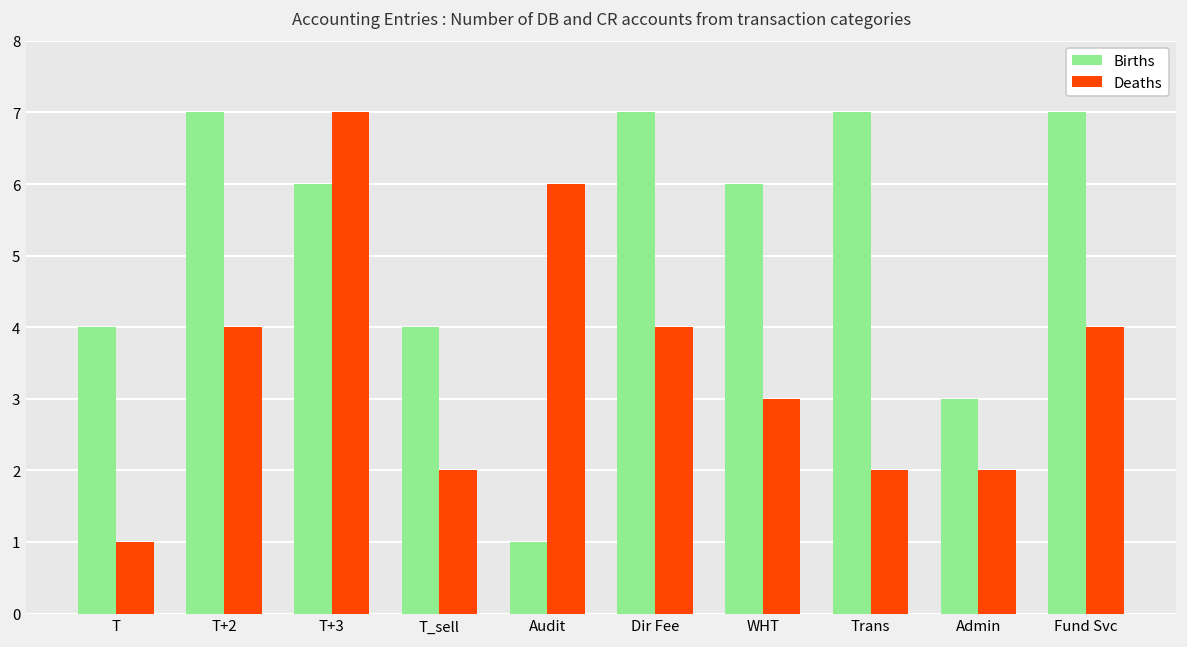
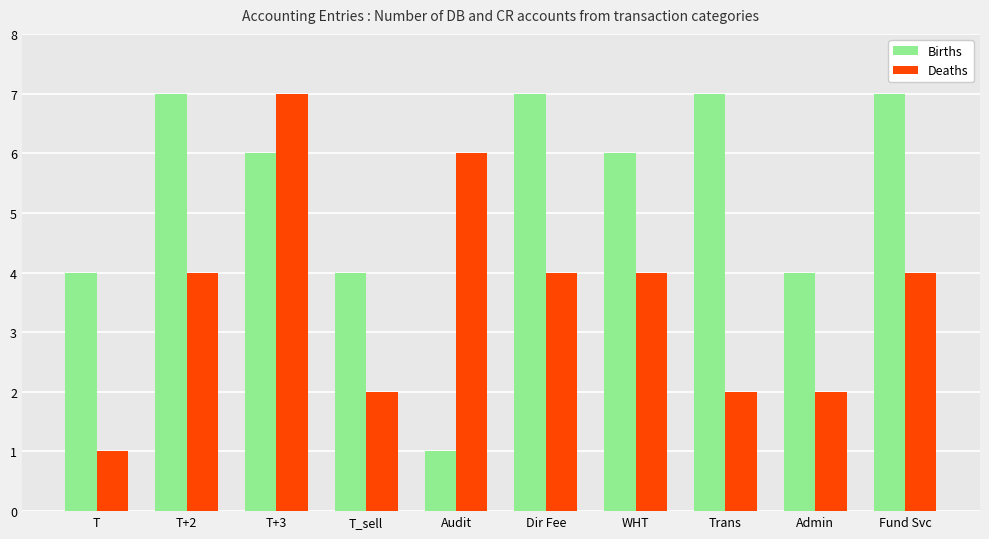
  {
    "Births": {
      "T": 4,
      "T+2": 7,
      "T+3": 6,
      "T_sell": 4,
      "Audit": 1,
      "Dir Fee": 7,
      "WHT": 6,
      "Trans": 7,
-     "Admin": 3,
+     "Admin": 4,
      "Fund Svc": 7
    },
    "Deaths": {
      "T": 1,
      "T+2": 4,
      "T+3": 7,
      "T_sell": 2,
      "Audit": 6,
      "Dir Fee": 4,
-     "WHT": 3,
+     "WHT": 4,
      "Trans": 2,
      "Admin": 2,
      "Fund Svc": 4
    }
  }
